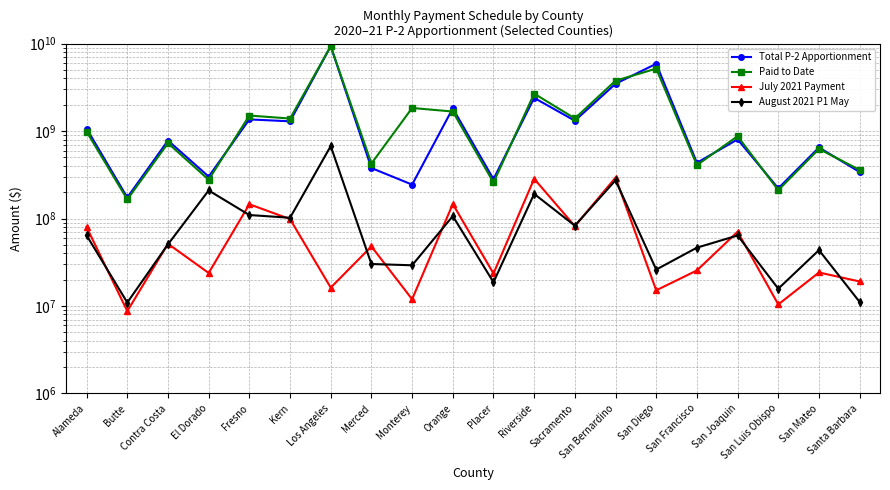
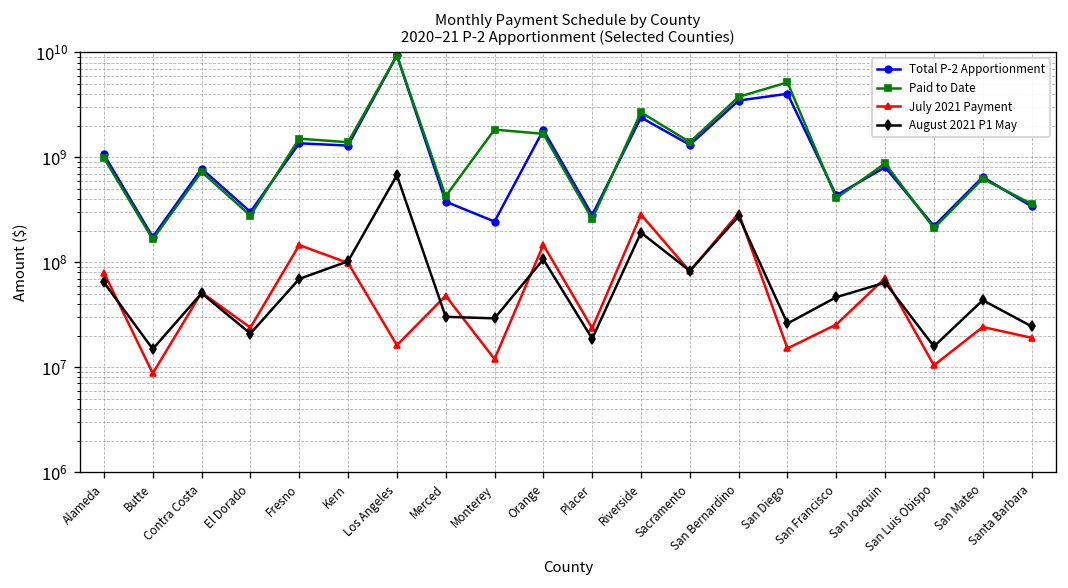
  {
    "Total P-2 Apportionment": {
      "Alameda": 1100000000,
      "Contra Costa": 800000000,
      "El Dorado": 300000000,
      "Fresno": 1400000000,
      "Kern": 1300000000,
      "Merced": 380000000,
      "Monterey": 240000000,
      "Orange": 1800000000,
      "Placer": 280000000,
      "Riverside": 2400000000,
      "San Bernardino": 3500000000,
-     "San Diego": 6000000000,
+     "San Diego": 4000000000,
      "San Joaquin": 800000000
    },
    "Paid to Date": {
      "Alameda": 1000000000,
      "Contra Costa": 700000000,
      "El Dorado": 280000000,
      "Fresno": 1500000000,
      "Kern": 1400000000,
      "Merced": 400000000,
      "Monterey": 1800000000,
      "Orange": 1700000000,
      "Placer": 260000000,
      "Riverside": 2700000000,
      "San Bernardino": 3800000000,
      "San Diego": 5000000000,
      "San Joaquin": 900000000
    },
    "July 2021 Payment": {
      "Alameda": 80000000,
      "Butte": 9000000,
      "El Dorado": 24000000,
      "Fresno": 150000000,
      "Los Angeles": 16000000,
      "Merced": 50000000,
      "Monterey": 12000000,
      "Orange": 150000000,
      "Placer": 24000000,
      "Riverside": 280000000,
      "San Bernardino": 290000000,
      "San Diego": 15000000,
      "San Francisco": 26000000,
      "San Joaquin": 70000000,
      "San Luis Obispo": 10000000,
      "San Mateo": 24000000,
      "Santa Barbara": 19000000
    },
    "August 2021 P1 May": {
      "Alameda": 60000000,
-     "Butte": 11000000,
-     "El Dorado": 210000000,
-     "Fresno": 110000000,
+     "Butte": 15000000,
+     "El Dorado": 21000000,
+     "Fresno": 70000000,
      "Los Angeles": 700000000,
      "Merced": 30000000,
      "Monterey": 29000000,
      "Orange": 110000000,
      "Placer": 19000000,
      "Riverside": 190000000,
      "San Bernardino": 270000000,
      "San Diego": 26000000,
      "San Francisco": 50000000,
      "San Joaquin": 60000000,
      "San Luis Obispo": 16000000,
      "San Mateo": 40000000,
-     "Santa Barbara": 11000000
+     "Santa Barbara": 25000000
    }
  }
